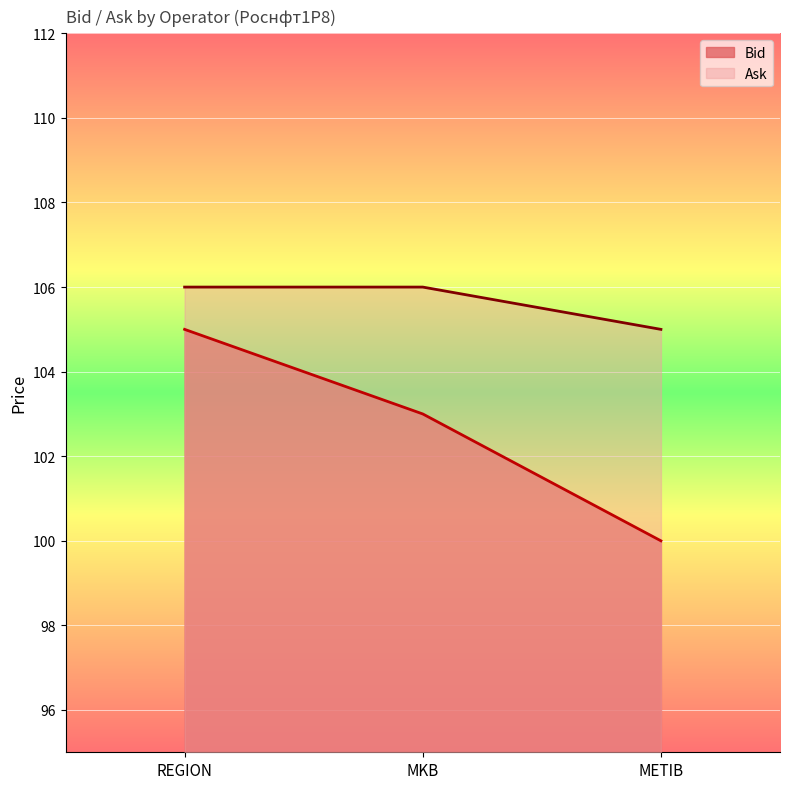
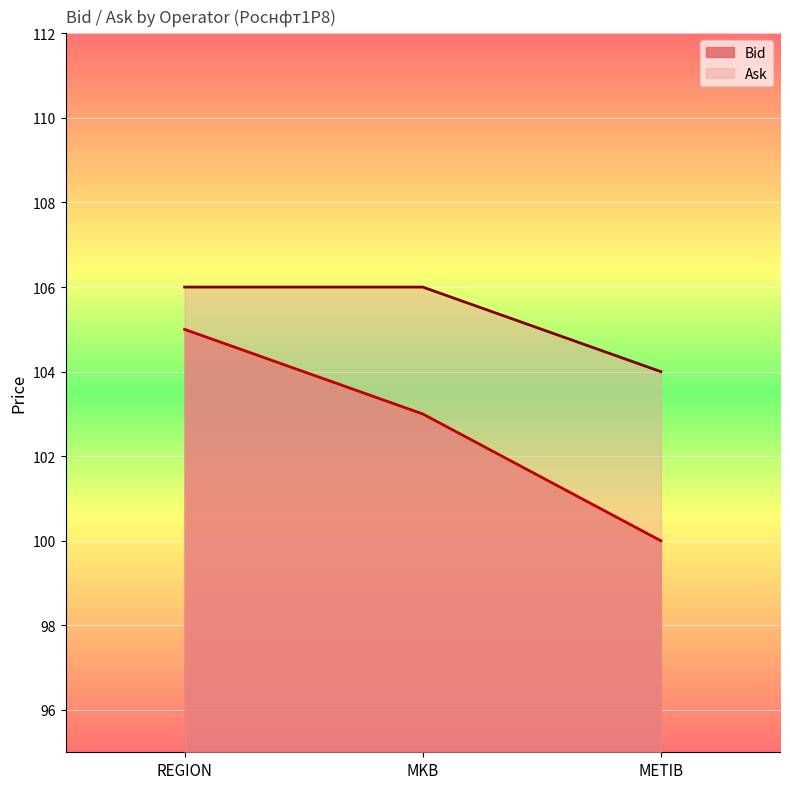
  {
    "Bid": {
      "REGION": 105,
      "MKB": 103,
      "METIB": 100
    },
    "Ask": {
      "REGION": 106,
      "MKB": 106,
-     "METIB": 105
+     "METIB": 104
    }
  }
